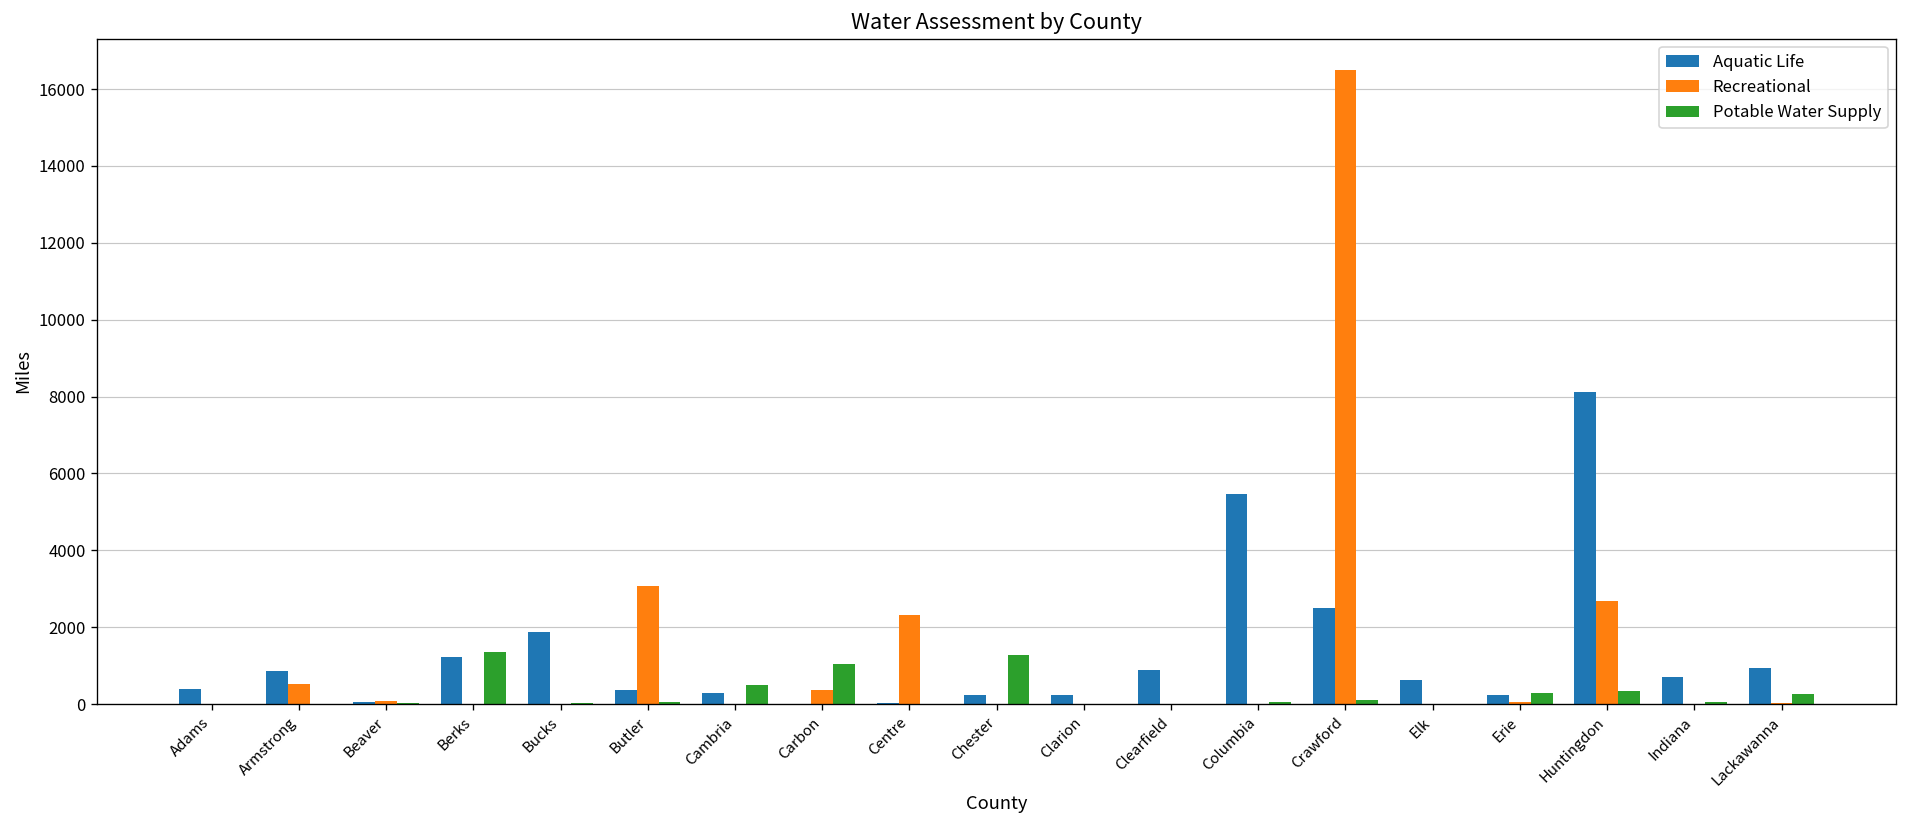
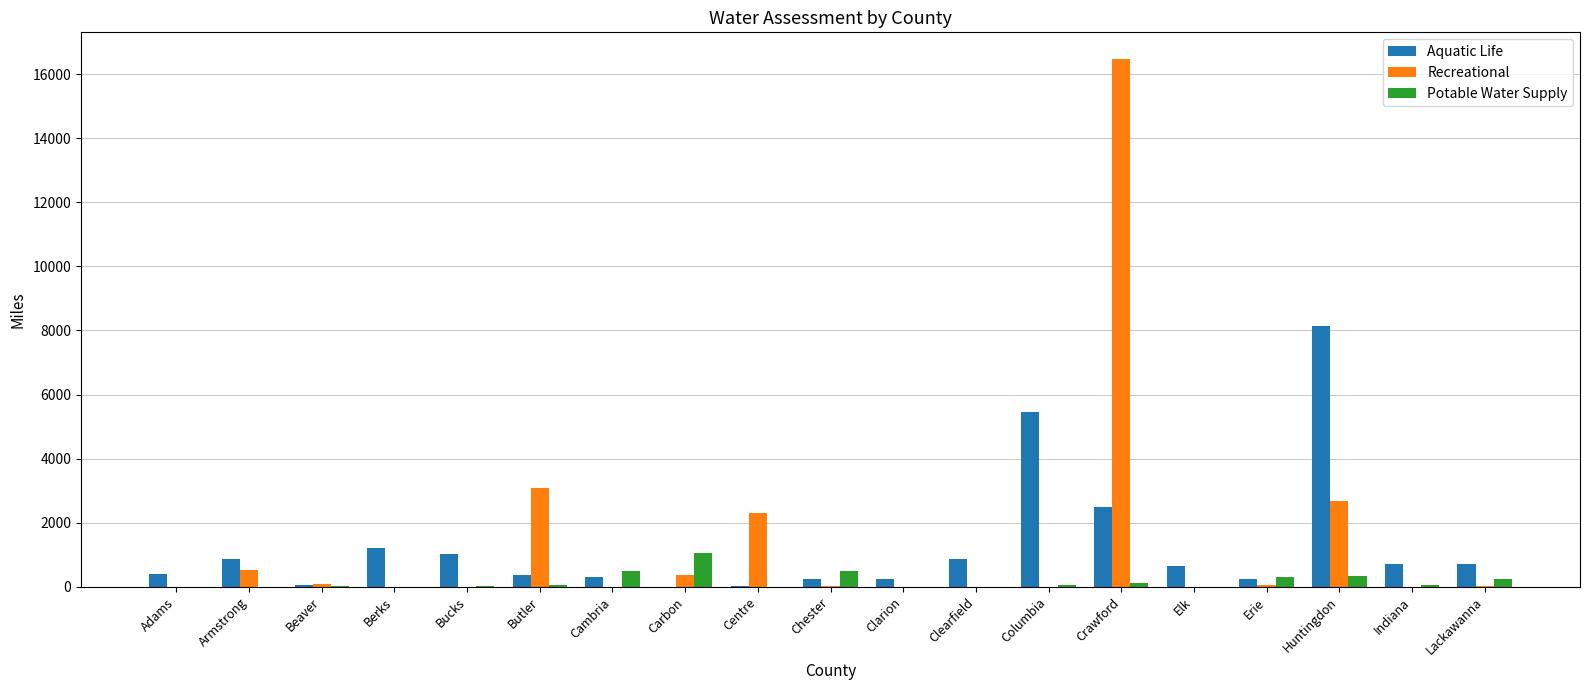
  {
    "Aquatic Life": {
      "Adams": 400,
      "Armstrong": 900,
      "Berks": 1200,
-     "Bucks": 1900,
+     "Bucks": 1000,
      "Butler": 400,
      "Cambria": 300,
      "Carbon": 0,
      "Chester": 200,
      "Clarion": 200,
      "Clearfield": 900,
      "Columbia": 5500,
      "Crawford": 2500,
      "Elk": 600,
      "Erie": 200,
      "Huntingdon": 8100,
      "Indiana": 700,
-     "Lackawanna": 1000
+     "Lackawanna": 700
    },
    "Recreational": {
      "Adams": 0,
      "Armstrong": 500,
      "Berks": 0,
      "Bucks": 0,
      "Butler": 3100,
      "Cambria": 0,
      "Carbon": 400,
      "Centre": 2300,
      "Clarion": 0,
      "Clearfield": 0,
      "Columbia": 0,
      "Crawford": 16500,
      "Huntingdon": 2700,
      "Indiana": 0
    },
    "Potable Water Supply": {
      "Adams": 0,
      "Armstrong": 0,
-     "Berks": 1400,
+     "Berks": 0,
      "Cambria": 500,
      "Carbon": 1100,
      "Centre": 0,
-     "Chester": 1300,
+     "Chester": 500,
      "Clarion": 0,
      "Crawford": 100,
      "Elk": 0,
      "Erie": 300,
      "Huntingdon": 300,
      "Lackawanna": 300
    }
  }
